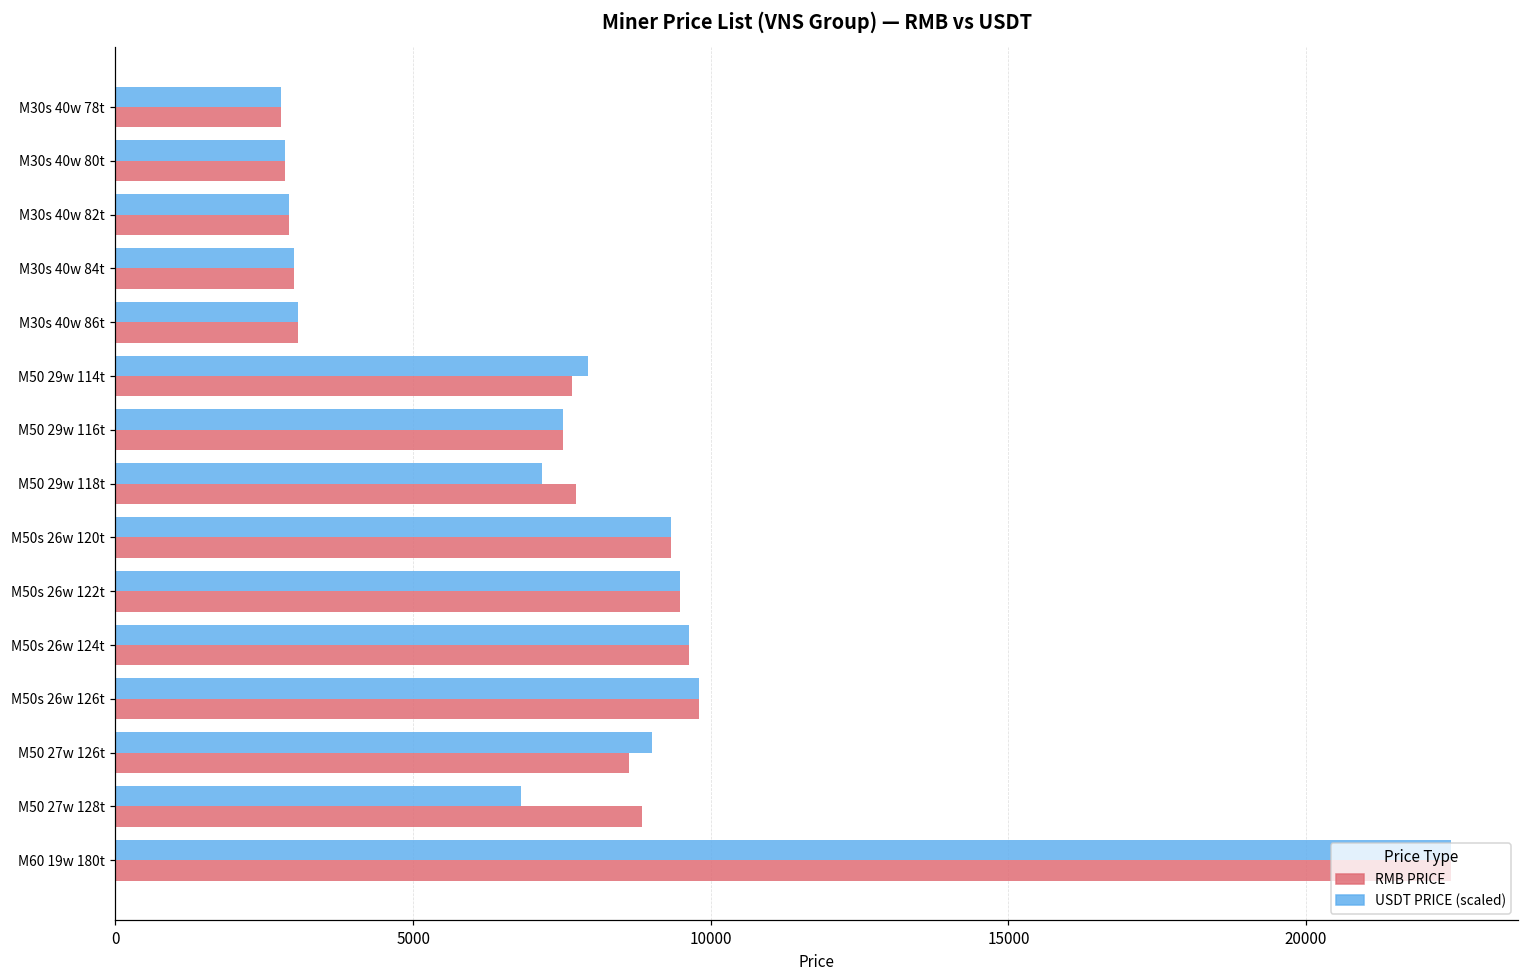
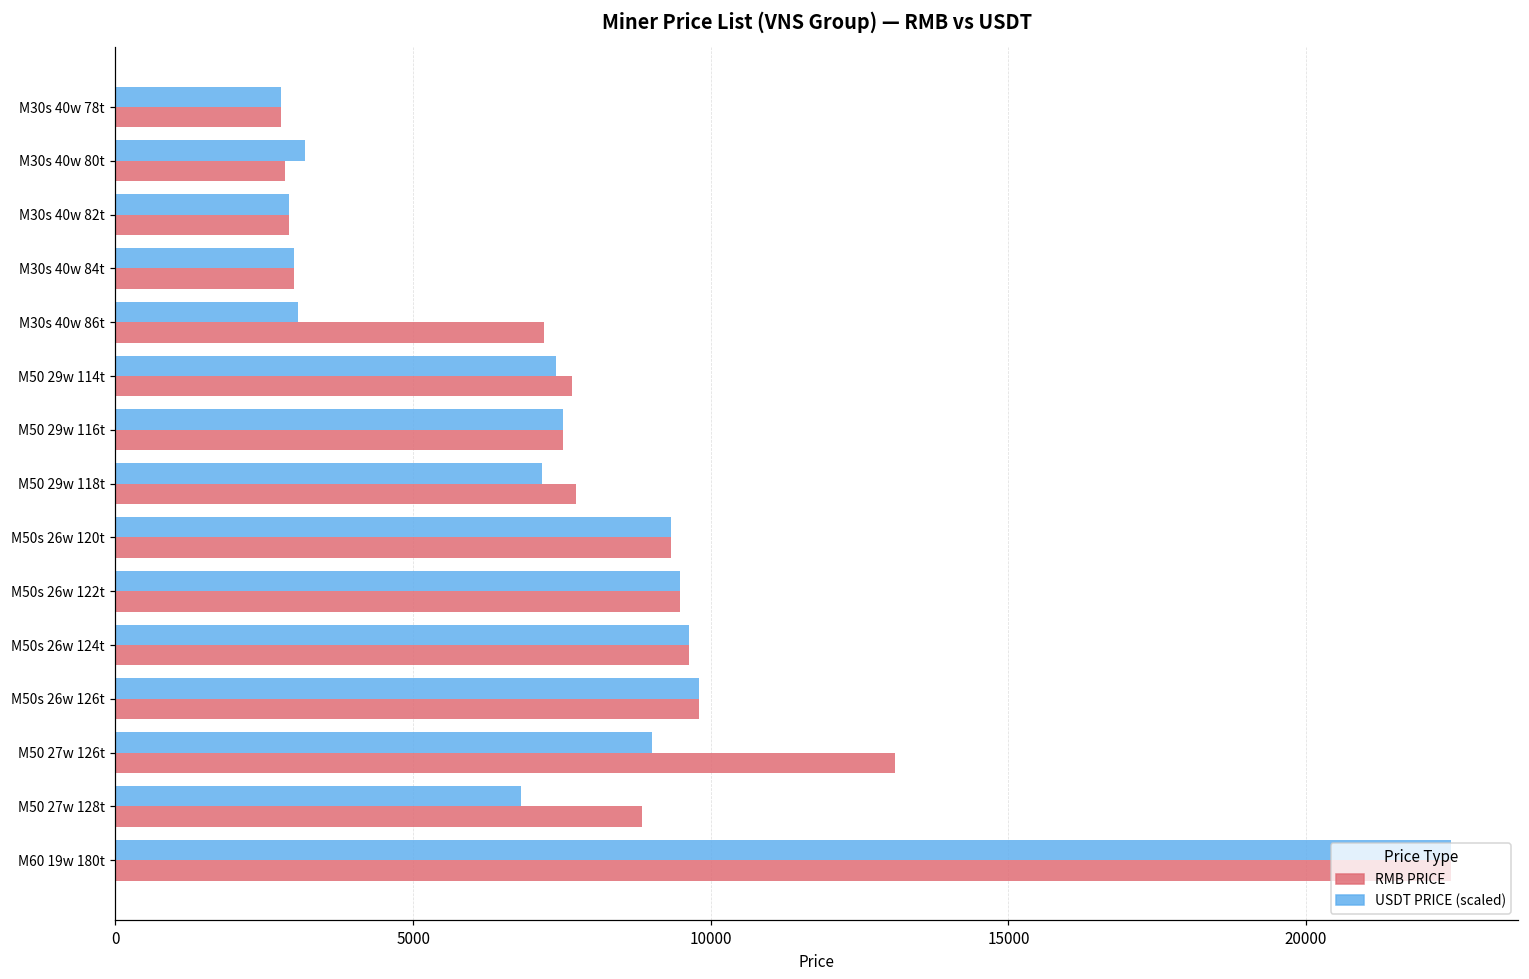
  {
    "RMB PRICE": {
      "M30s 40w 78t": 2800,
      "M30s 40w 80t": 2900,
      "M30s 40w 82t": 2900,
      "M30s 40w 84t": 3000,
-     "M30s 40w 86t": 3100,
+     "M30s 40w 86t": 7200,
      "M50 29w 114t": 7700,
      "M50 29w 116t": 7500,
      "M50 29w 118t": 7700,
      "M50s 26w 120t": 9300,
      "M50s 26w 122t": 9500,
      "M50s 26w 124t": 9600,
      "M50s 26w 126t": 9800,
-     "M50 27w 126t": 8600,
+     "M50 27w 126t": 13100,
      "M50 27w 128t": 8800
    },
    "USDT PRICE (scaled)": {
      "M30s 40w 78t": 2800,
-     "M30s 40w 80t": 2900,
+     "M30s 40w 80t": 3200,
      "M30s 40w 82t": 2900,
      "M30s 40w 84t": 3000,
      "M30s 40w 86t": 3100,
-     "M50 29w 114t": 7900,
+     "M50 29w 114t": 7400,
      "M50 29w 116t": 7500,
      "M50 29w 118t": 7200,
      "M50s 26w 120t": 9300,
      "M50s 26w 122t": 9500,
      "M50s 26w 124t": 9600,
      "M50s 26w 126t": 9800,
      "M50 27w 126t": 9000,
      "M50 27w 128t": 6800
    }
  }
